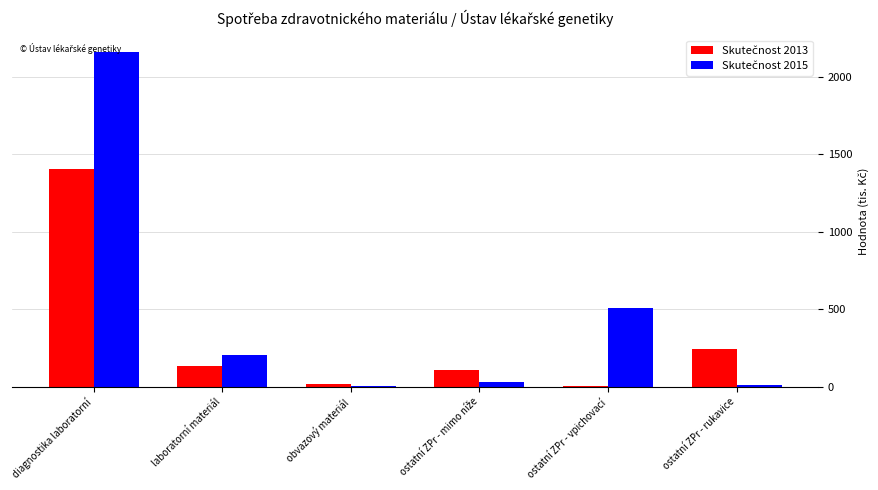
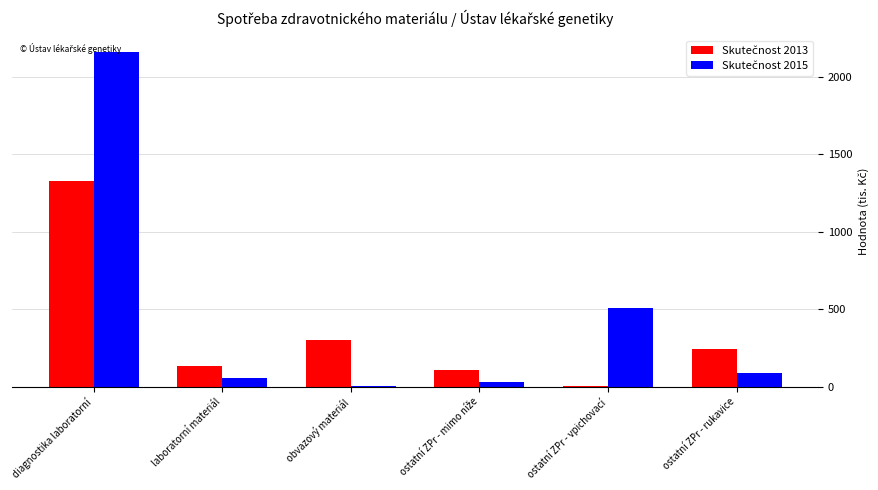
  {
    "Skutečnost 2013": {
-     "diagnostika laboratorní": 1400,
+     "diagnostika laboratorní": 1330,
      "laboratorní materiál": 140,
-     "obvazový materiál": 20,
+     "obvazový materiál": 300,
      "ostatní ZPr - mimo níže": 110,
      "ostatní ZPr - rukavice": 240
    },
    "Skutečnost 2015": {
      "diagnostika laboratorní": 2160,
-     "laboratorní materiál": 200,
+     "laboratorní materiál": 60,
      "ostatní ZPr - mimo níže": 30,
      "ostatní ZPr - vpichovací": 510,
-     "ostatní ZPr - rukavice": 10
+     "ostatní ZPr - rukavice": 90
    }
  }
